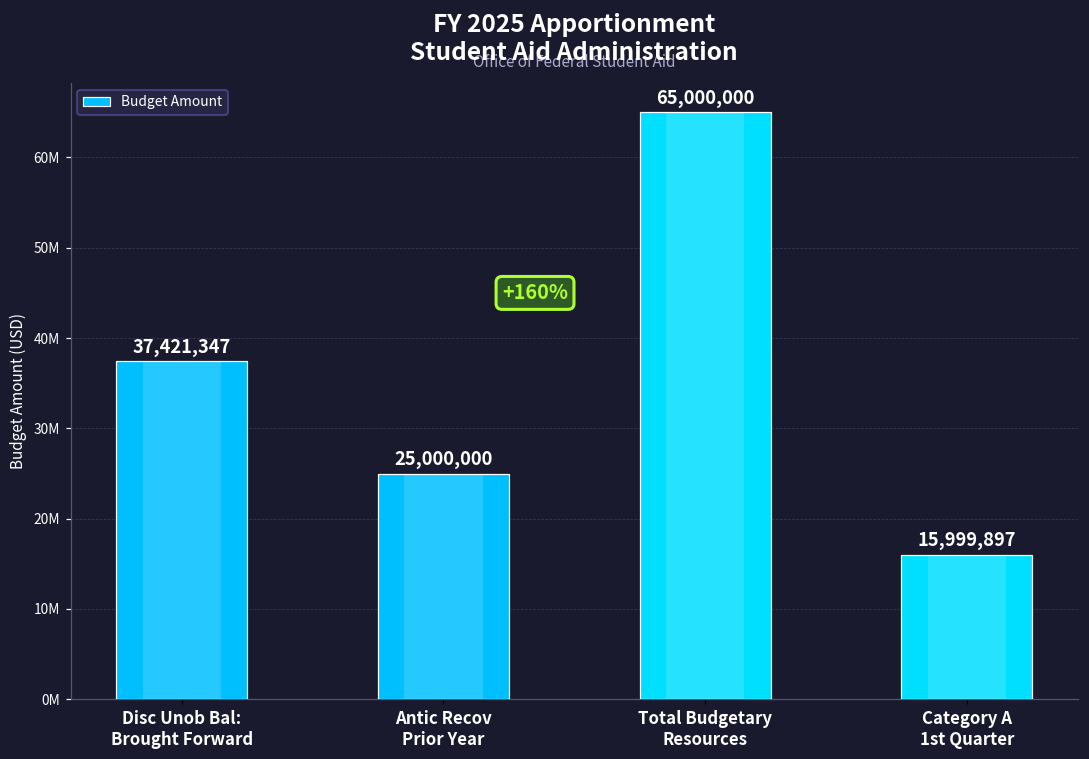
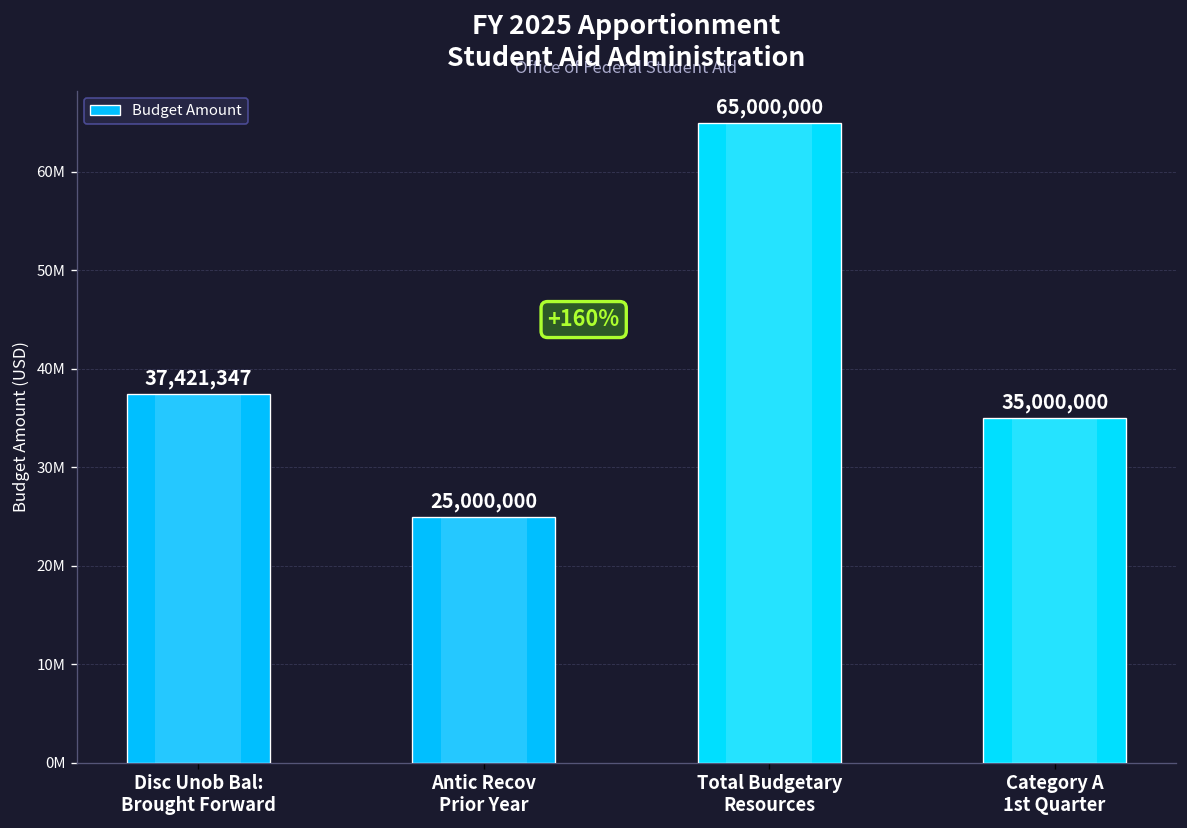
  {
    "Budget Amount": {
      "Disc Unob Bal: Brought Forward": "37,421,347",
      "Antic Recov Prior Year": "25,000,000",
      "Total Budgetary Resources": "65,000,000",
-     "Category A 1st Quarter": "15,999,897"
+     "Category A 1st Quarter": "35,000,000"
    }
  }
